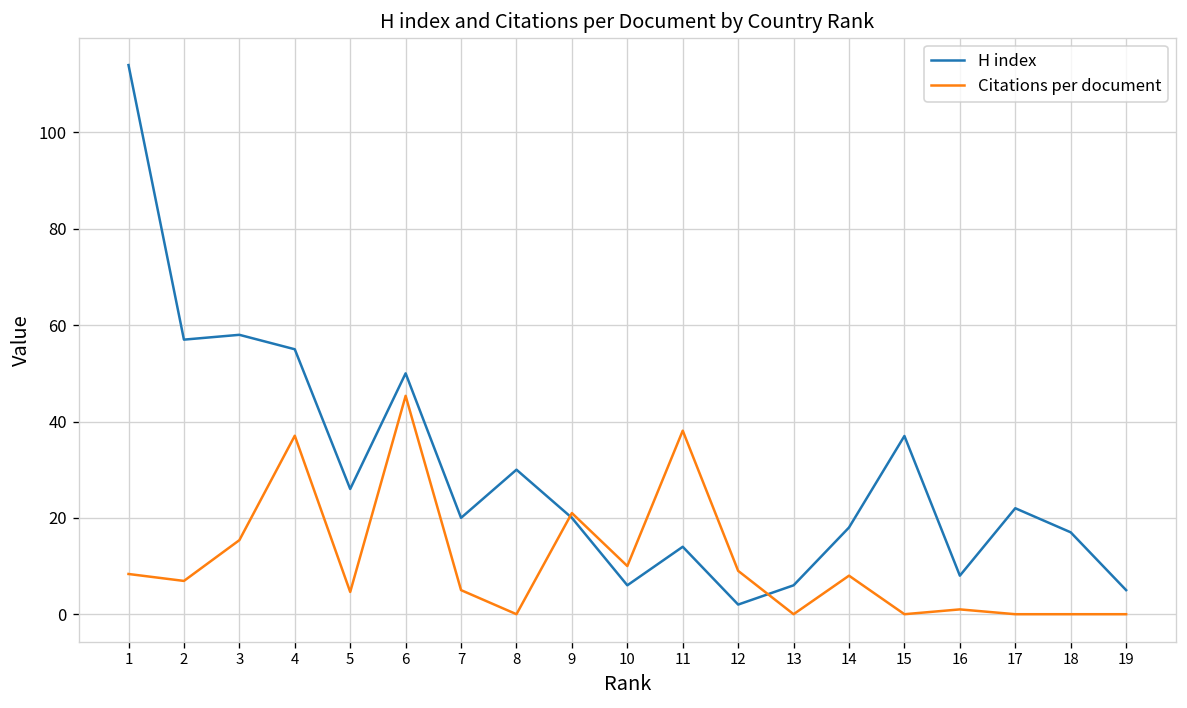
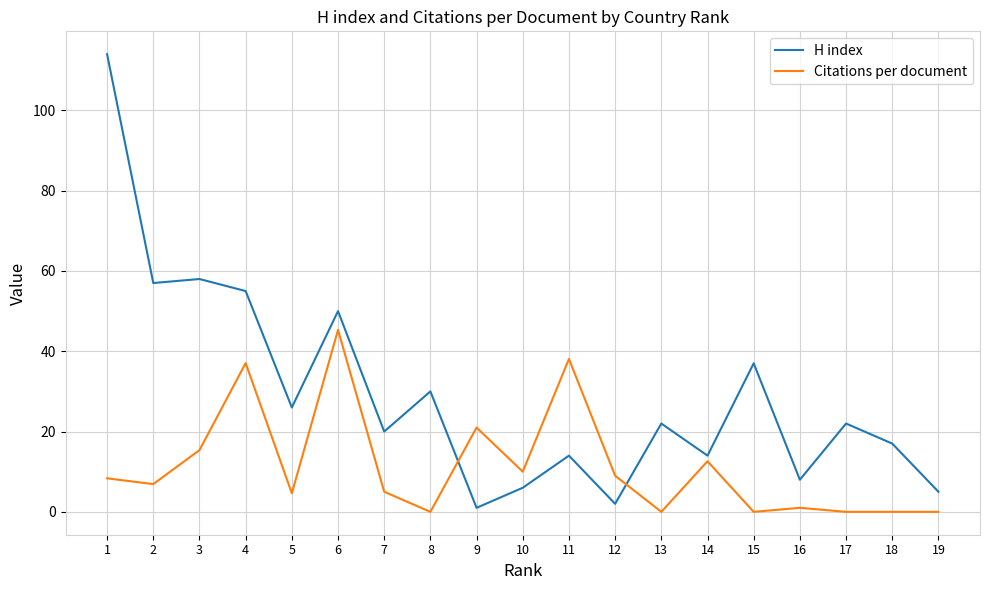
  {
    "H index": {
      "1": 114,
      "2": 57,
      "3": 58,
      "4": 55,
      "5": 26,
      "6": 50,
      "7": 20,
      "8": 30,
-     "9": 20,
+     "9": 1,
      "10": 6,
      "11": 14,
      "12": 2,
-     "13": 6,
-     "14": 18,
+     "13": 22,
+     "14": 14,
      "15": 37,
      "16": 8,
      "17": 22,
      "18": 17,
      "19": 5
    },
    "Citations per document": {
      "1": 8,
      "2": 7,
      "3": 15,
      "4": 37,
      "5": 5,
      "6": 45,
      "7": 5,
      "8": 0,
      "9": 21,
      "10": 10,
      "11": 38,
      "12": 9,
      "13": 0,
-     "14": 8,
+     "14": 13,
      "15": 0,
      "16": 1,
      "17": 0,
      "18": 0,
      "19": 0
    }
  }
